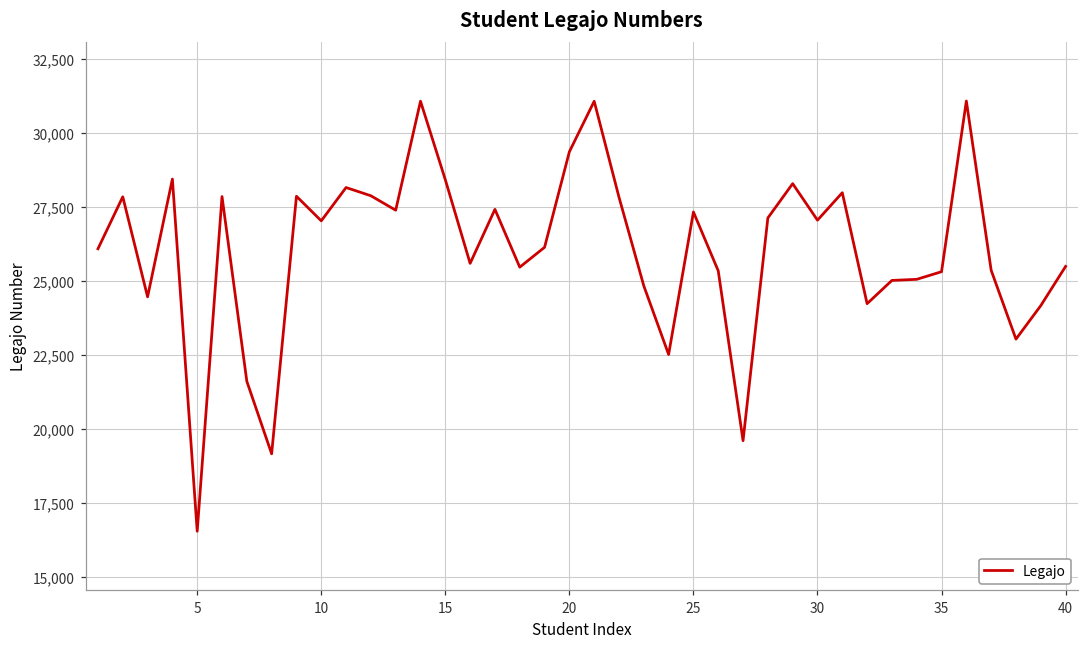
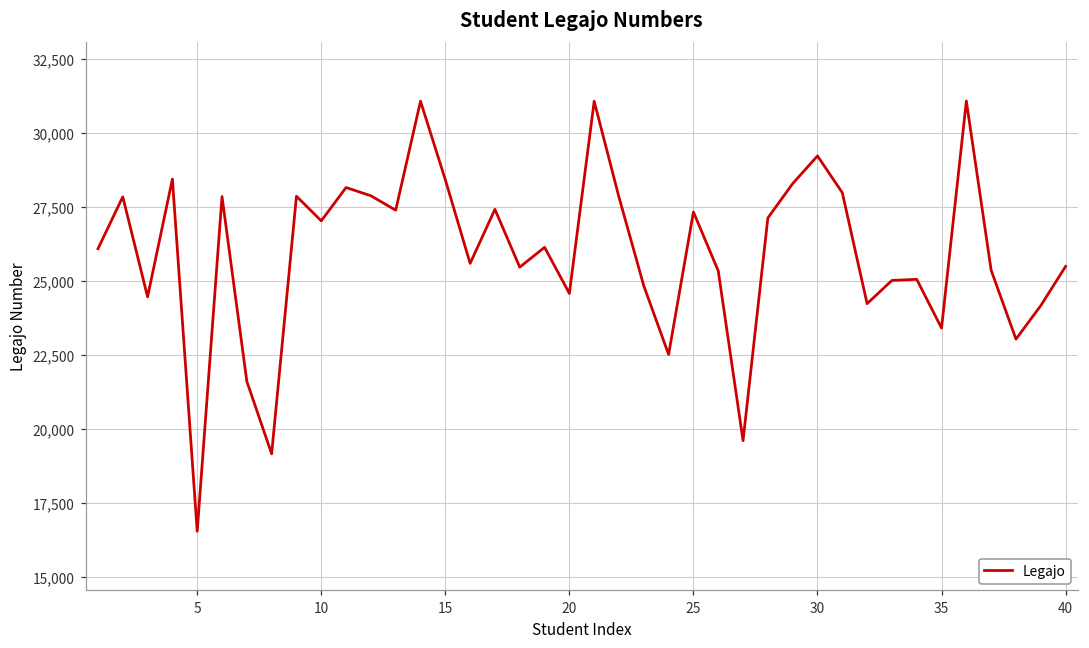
  {
    "5": "16,500",
    "10": "27,000",
    "15": "28,400",
-   "20": "29,400",
+   "20": "24,600",
    "25": "27,300",
-   "30": "27,100",
-   "35": "25,300",
+   "30": "29,200",
+   "35": "23,400",
    "40": "25,500"
  }
